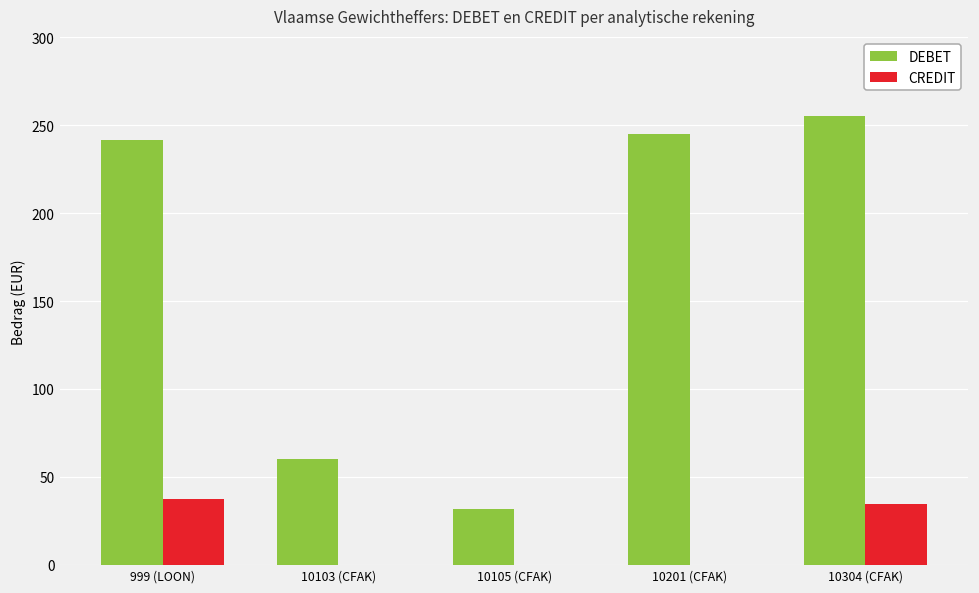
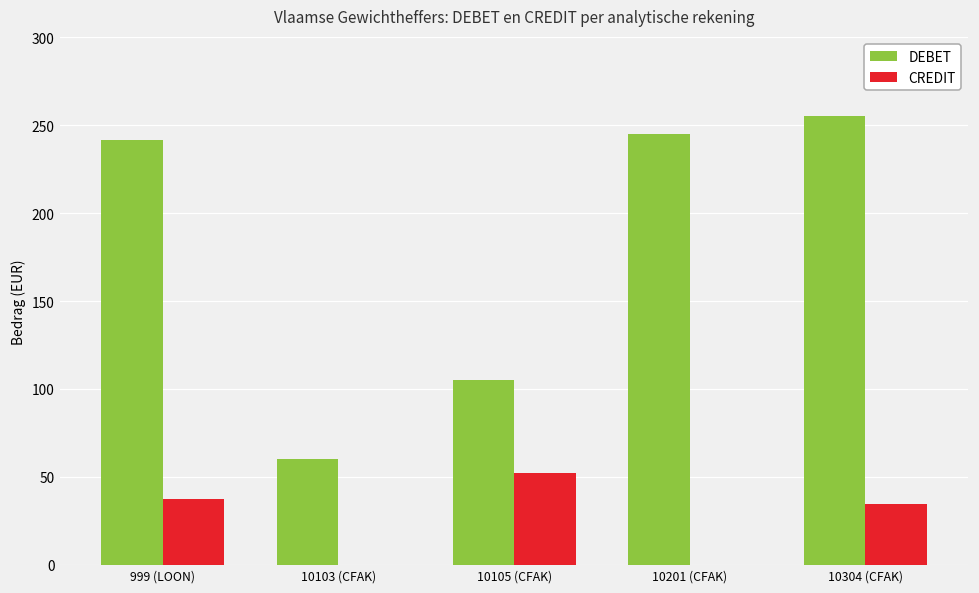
  {
    "DEBET": {
      "999 (LOON)": 241,
      "10103 (CFAK)": 60,
-     "10105 (CFAK)": 32,
+     "10105 (CFAK)": 105,
      "10201 (CFAK)": 245,
      "10304 (CFAK)": 255
    },
    "CREDIT": {
      "999 (LOON)": 37,
      "10103 (CFAK)": 0,
-     "10105 (CFAK)": 0,
+     "10105 (CFAK)": 52,
      "10201 (CFAK)": 0,
      "10304 (CFAK)": 35
    }
  }
